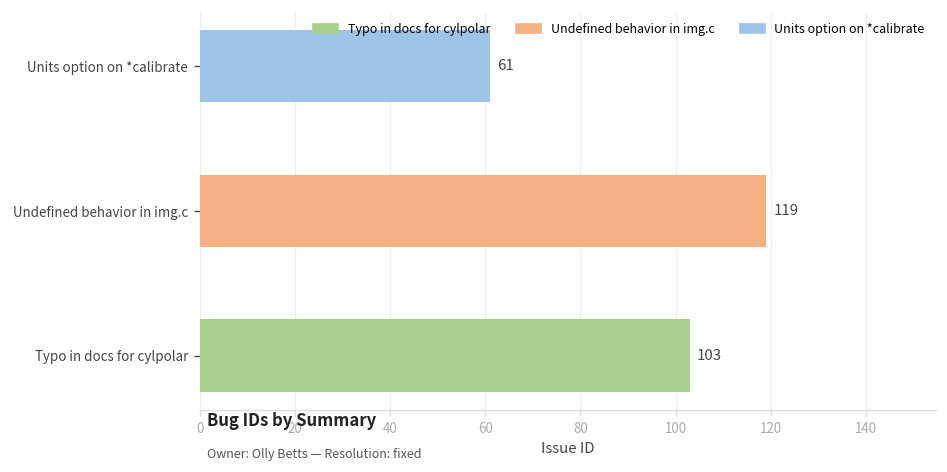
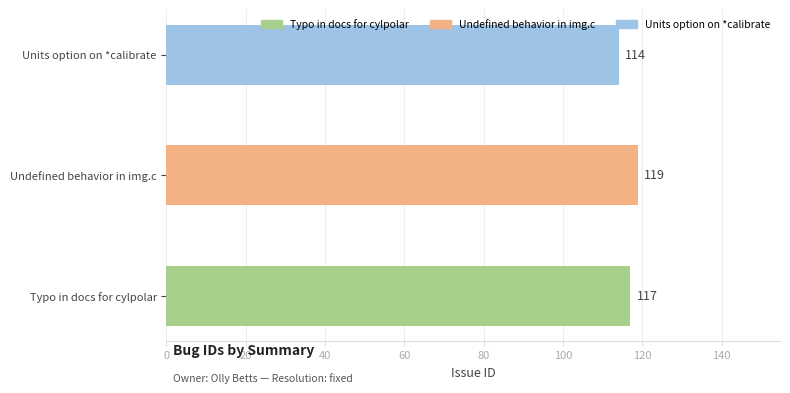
  {
-   "Units option on *calibrate": 61,
+   "Units option on *calibrate": 114,
    "Undefined behavior in img.c": 119,
-   "Typo in docs for cylpolar": 103
+   "Typo in docs for cylpolar": 117
  }
